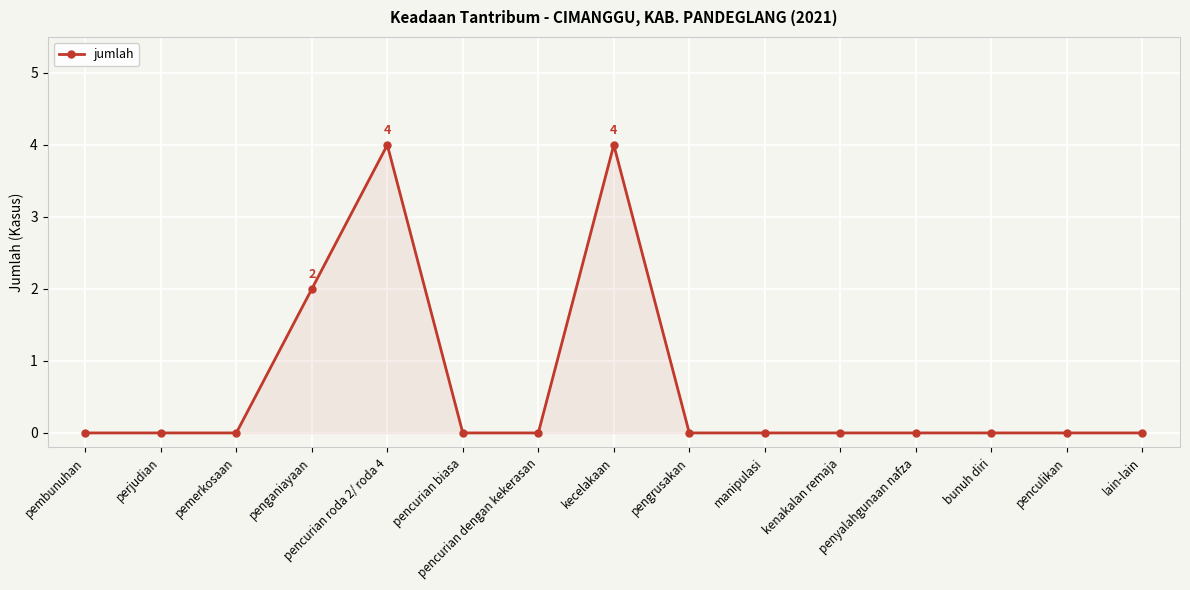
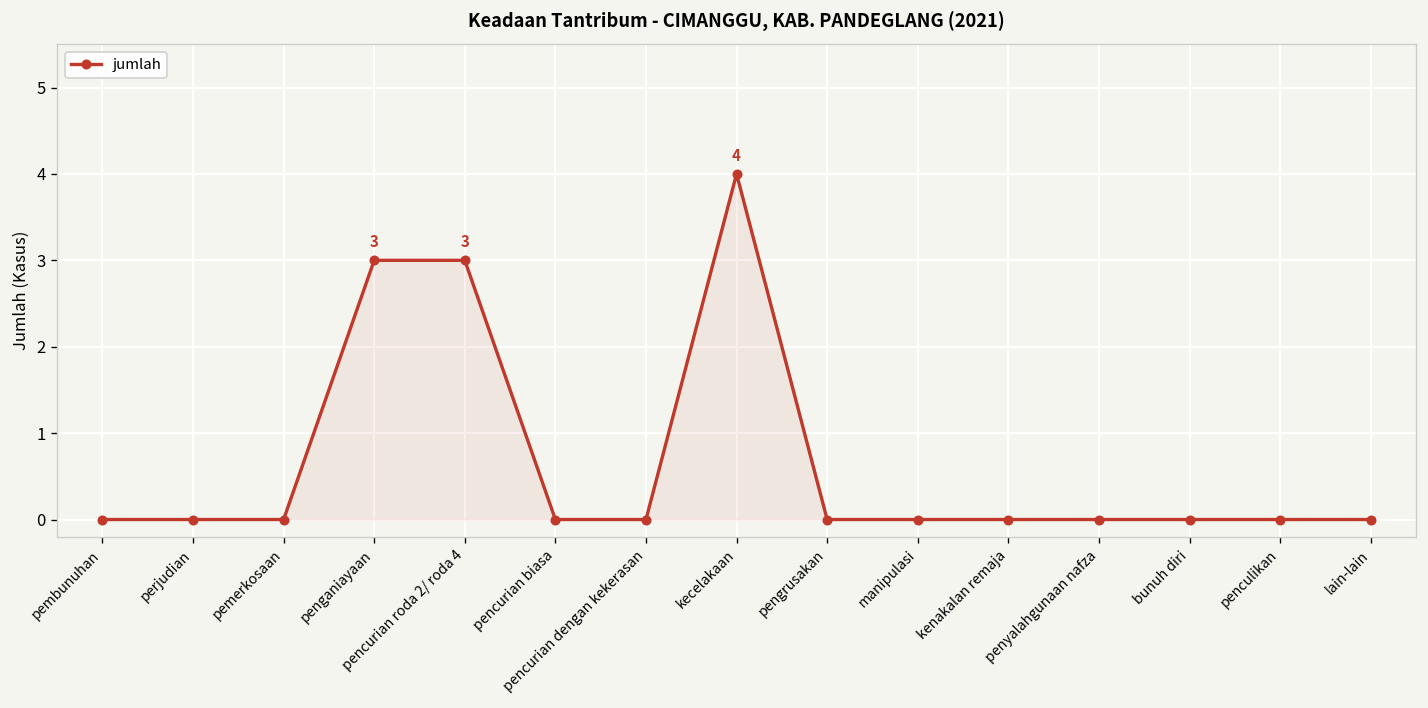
  {
-   "penganiayaan": 2,
-   "pencurian roda 2/ roda 4": 4,
+   "penganiayaan": 3,
+   "pencurian roda 2/ roda 4": 3,
    "kecelakaan": 4
  }
